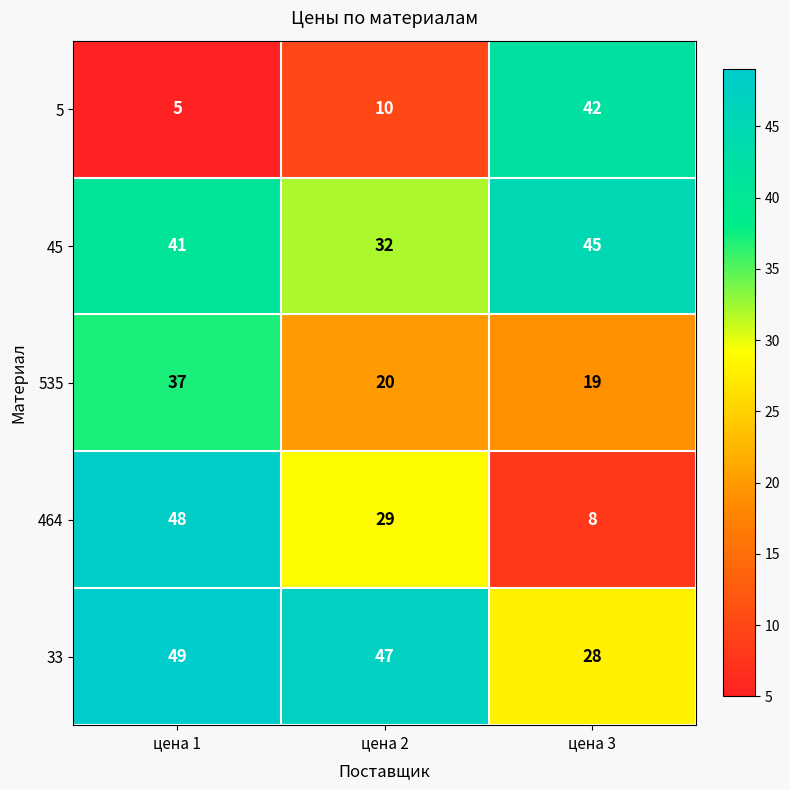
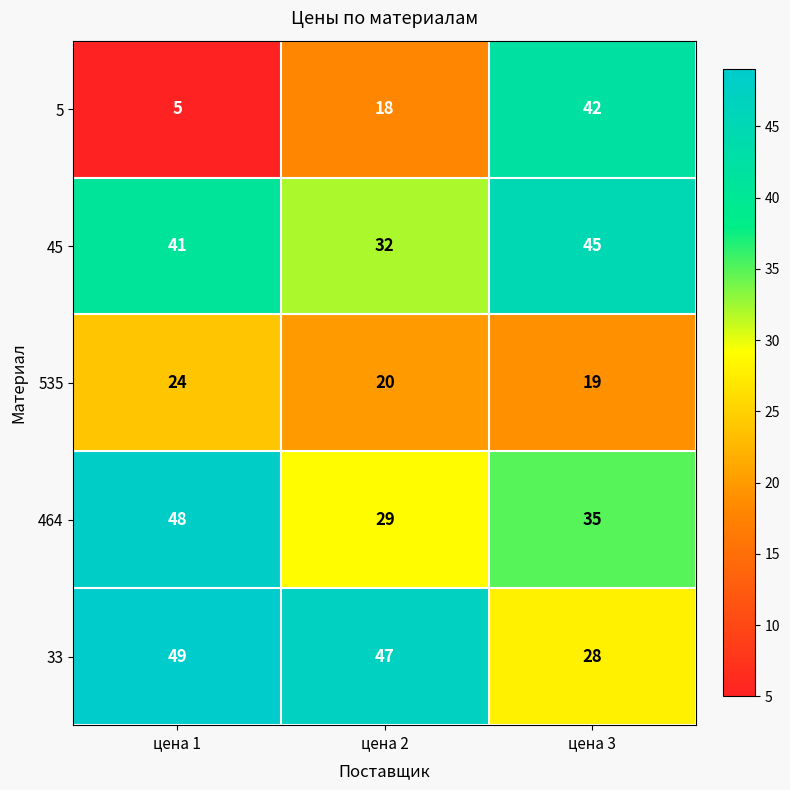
  {
    "5": {
      "цена 1": 5,
-     "цена 2": 10,
+     "цена 2": 18,
      "цена 3": 42
    },
    "45": {
      "цена 1": 41,
      "цена 2": 32,
      "цена 3": 45
    },
    "535": {
-     "цена 1": 37,
+     "цена 1": 24,
      "цена 2": 20,
      "цена 3": 19
    },
    "464": {
      "цена 1": 48,
      "цена 2": 29,
-     "цена 3": 8
+     "цена 3": 35
    },
    "33": {
      "цена 1": 49,
      "цена 2": 47,
      "цена 3": 28
    }
  }
